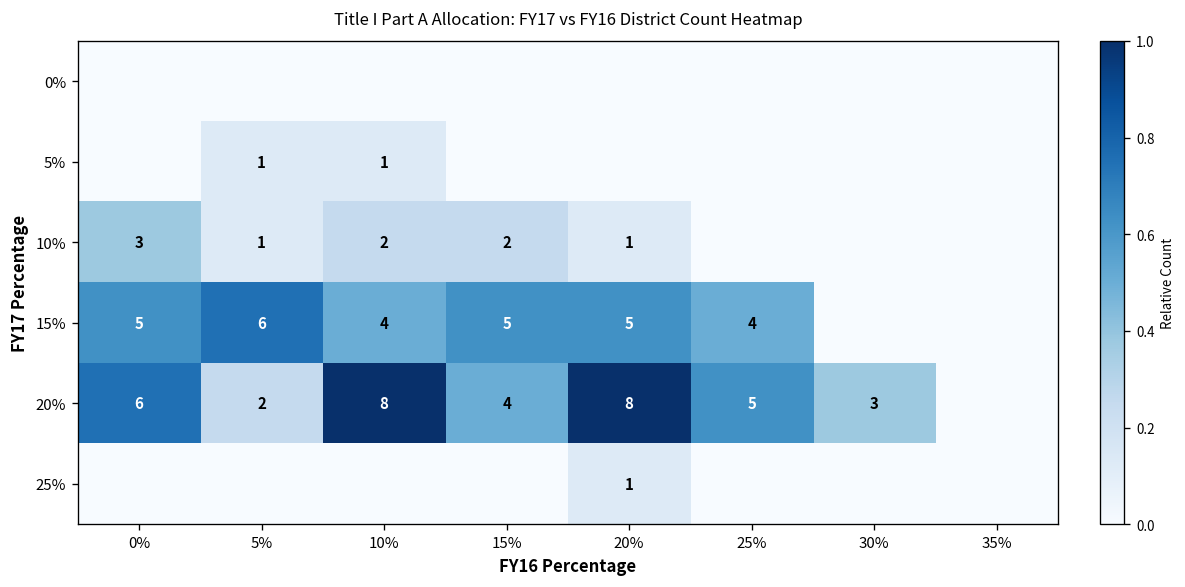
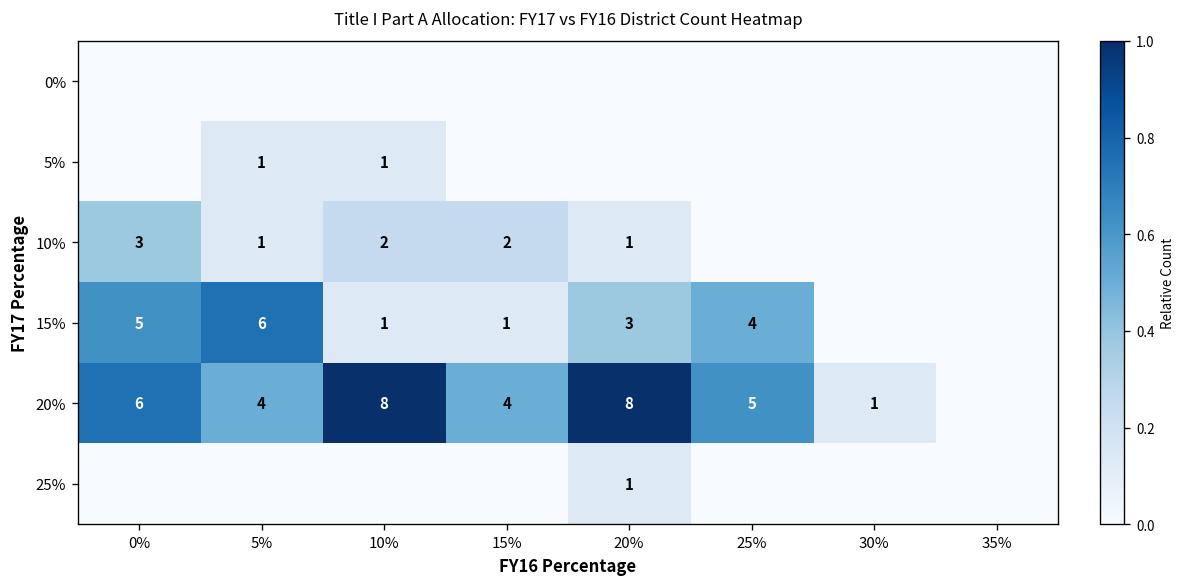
  {
    "5%": {
      "5%": 1,
      "10%": 1
    },
    "10%": {
      "0%": 3,
      "5%": 1,
      "10%": 2,
      "15%": 2,
      "20%": 1
    },
    "15%": {
      "0%": 5,
      "5%": 6,
-     "10%": 4,
-     "15%": 5,
-     "20%": 5,
+     "10%": 1,
+     "15%": 1,
+     "20%": 3,
      "25%": 4
    },
    "20%": {
      "0%": 6,
-     "5%": 2,
+     "5%": 4,
      "10%": 8,
      "15%": 4,
      "20%": 8,
      "25%": 5,
-     "30%": 3
+     "30%": 1
    },
    "25%": {
      "20%": 1
    }
  }
